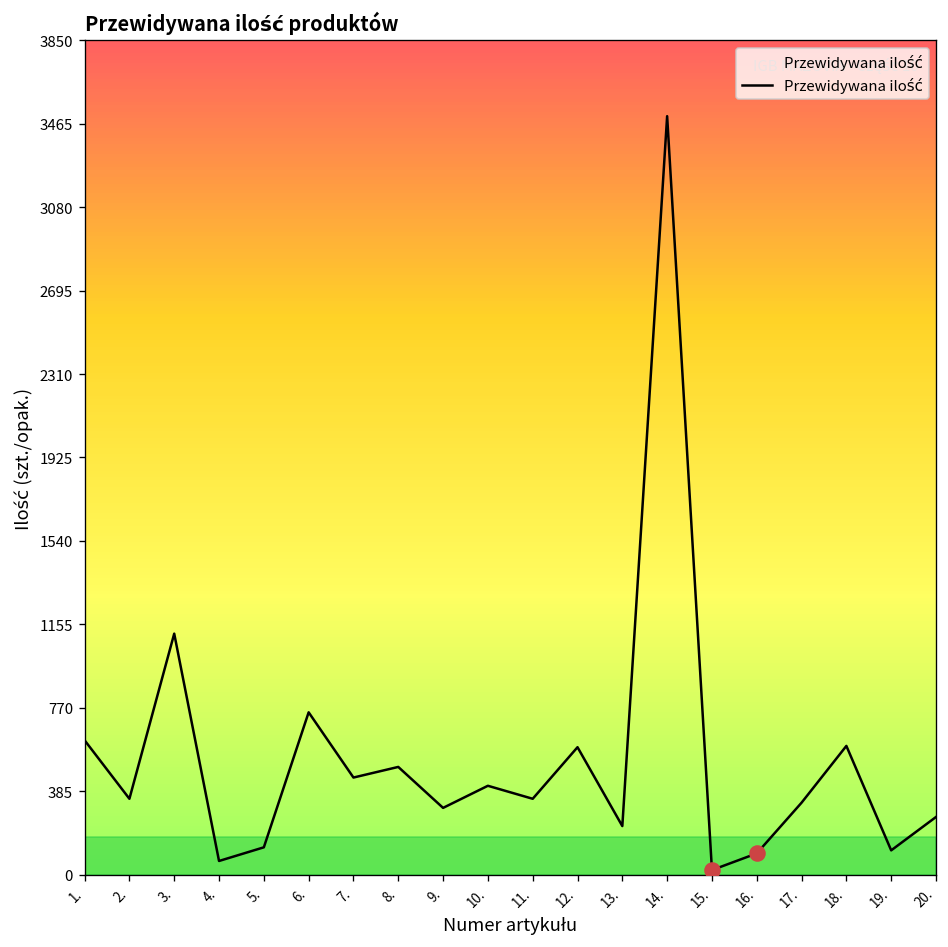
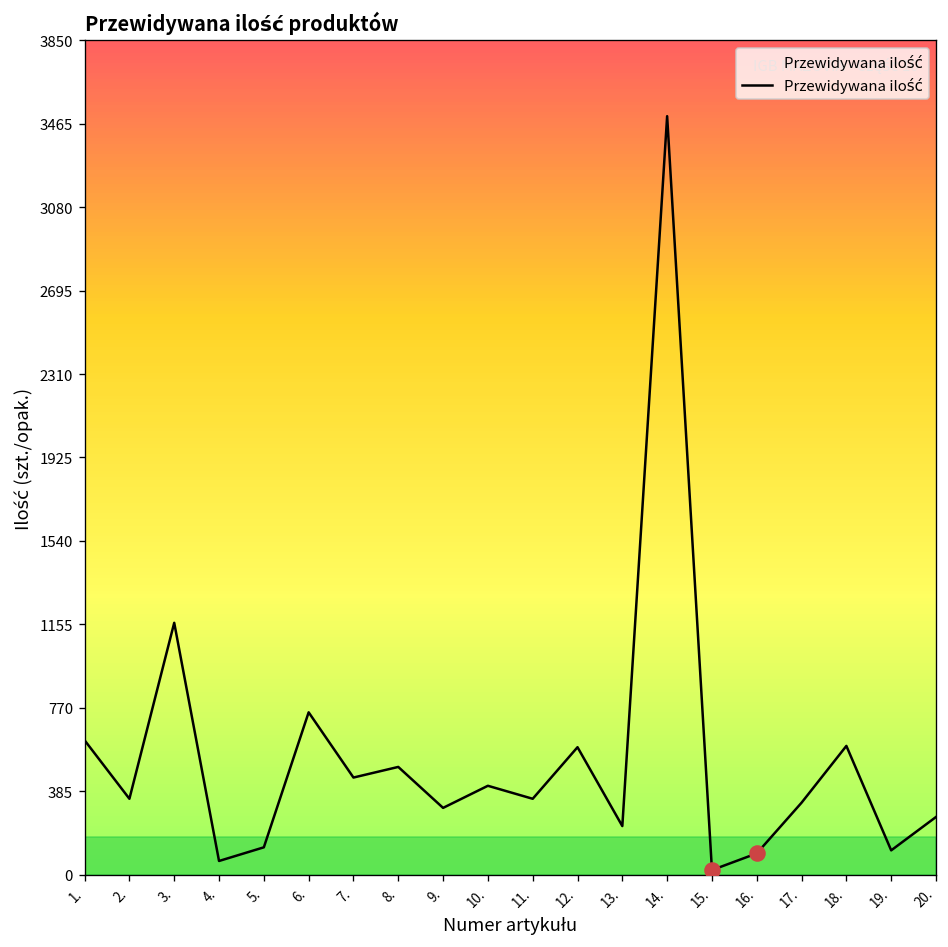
  {
    "Przewidywana ilość": {
      "1.": 620,
      "2.": 350,
-     "3.": 1110,
+     "3.": 1160,
      "6.": 750,
      "7.": 450,
      "8.": 500,
      "9.": 310,
      "10.": 410,
      "11.": 350,
      "12.": 590,
      "13.": 220,
      "14.": 3500,
      "17.": 330,
      "18.": 590,
      "20.": 270
    }
  }
